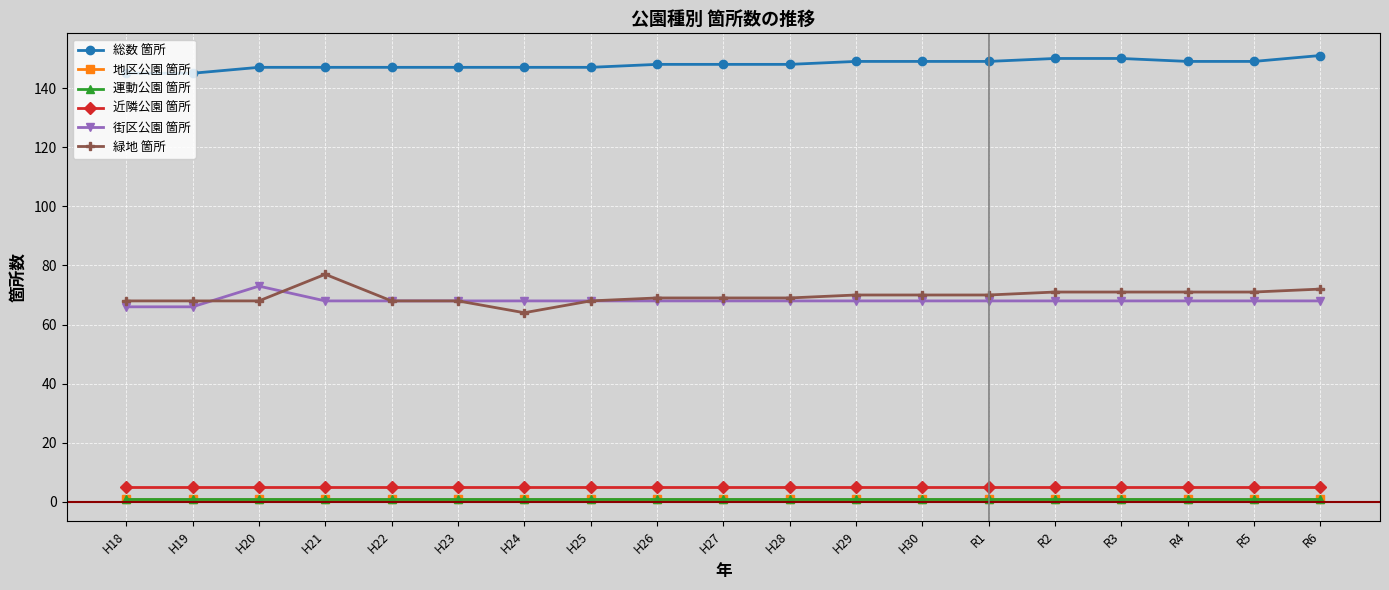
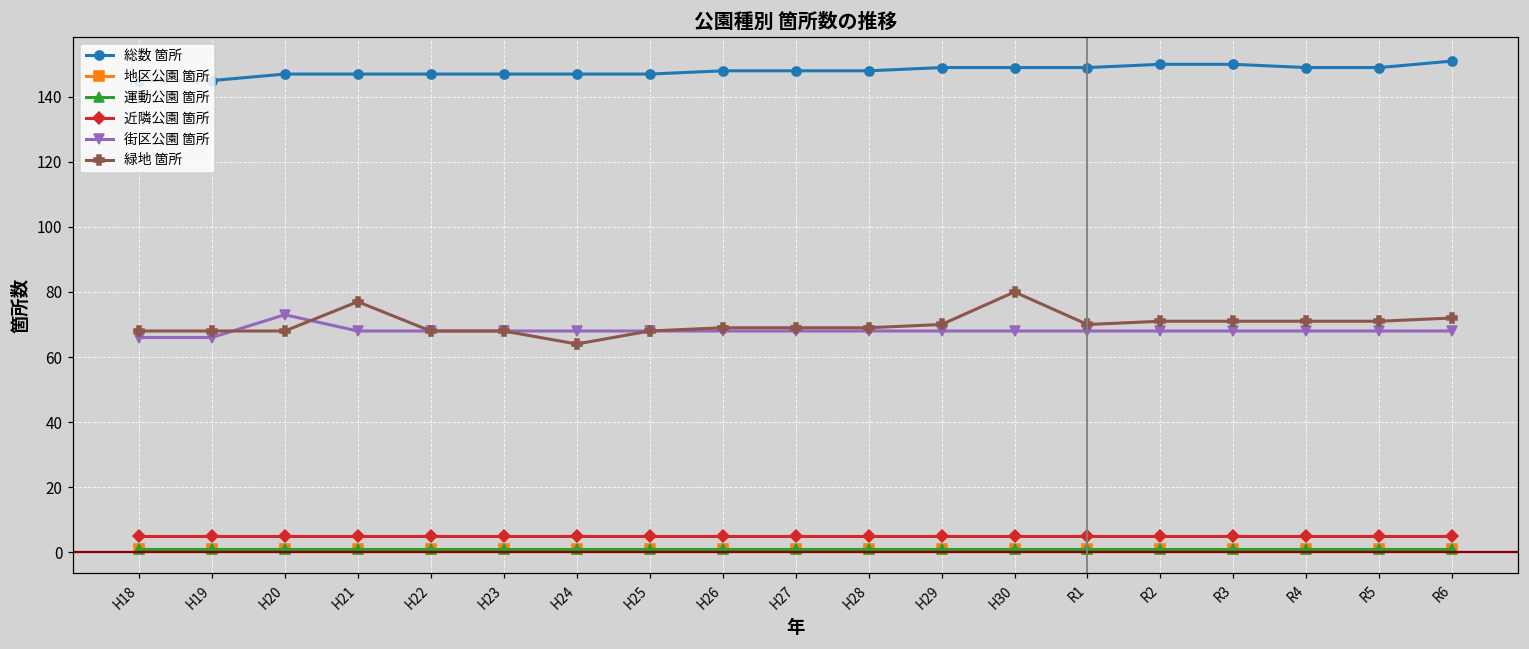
  {
    "総数 箇所": {
      "H20": 147,
      "H21": 147,
      "H22": 147,
      "H23": 147,
      "H24": 147,
      "H25": 147,
      "H26": 148,
      "H27": 148,
      "H28": 148,
      "H29": 149,
      "H30": 149,
      "R1": 149,
      "R2": 150,
      "R3": 150,
      "R4": 149,
      "R5": 149,
      "R6": 151
    },
    "運動公園 箇所": {
      "H18": 1,
      "H19": 1,
      "H20": 1,
      "H21": 1,
      "H22": 1,
      "H23": 1,
      "H24": 1,
      "H25": 1,
      "H26": 1,
      "H27": 1,
      "H28": 1,
      "H29": 1,
      "H30": 1,
      "R1": 1,
      "R2": 1,
      "R3": 1,
      "R4": 1,
      "R5": 1,
      "R6": 1
    },
    "近隣公園 箇所": {
      "H18": 5,
      "H19": 5,
      "H20": 5,
      "H21": 5,
      "H22": 5,
      "H23": 5,
      "H24": 5,
      "H25": 5,
      "H26": 5,
      "H27": 5,
      "H28": 5,
      "H29": 5,
      "H30": 5,
      "R1": 5,
      "R2": 5,
      "R3": 5,
      "R4": 5,
      "R5": 5,
      "R6": 5
    },
    "街区公園 箇所": {
      "H18": 66,
      "H19": 66,
      "H20": 73,
      "H21": 68,
      "H24": 68,
      "H26": 68,
      "H27": 68,
      "H28": 68,
      "H29": 68,
      "H30": 68,
      "R1": 68,
      "R2": 68,
      "R3": 68,
      "R4": 68,
      "R5": 68,
      "R6": 68
    },
    "緑地 箇所": {
      "H18": 68,
      "H19": 68,
      "H20": 68,
      "H21": 77,
      "H24": 64,
      "H26": 69,
      "H27": 69,
      "H28": 69,
      "H29": 70,
-     "H30": 70,
+     "H30": 80,
      "R1": 70,
      "R2": 71,
      "R3": 71,
      "R4": 71,
      "R5": 71,
      "R6": 72
    }
  }
